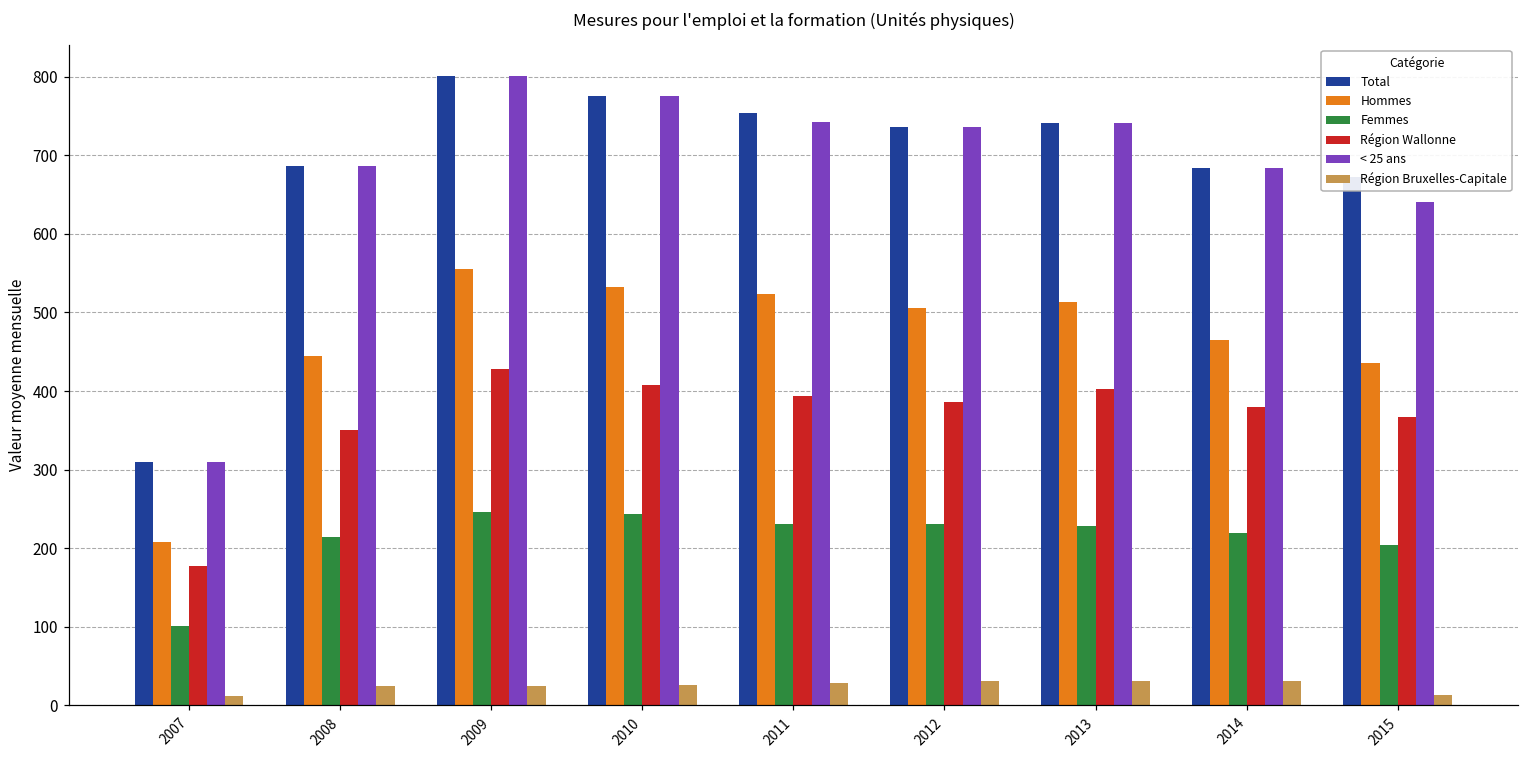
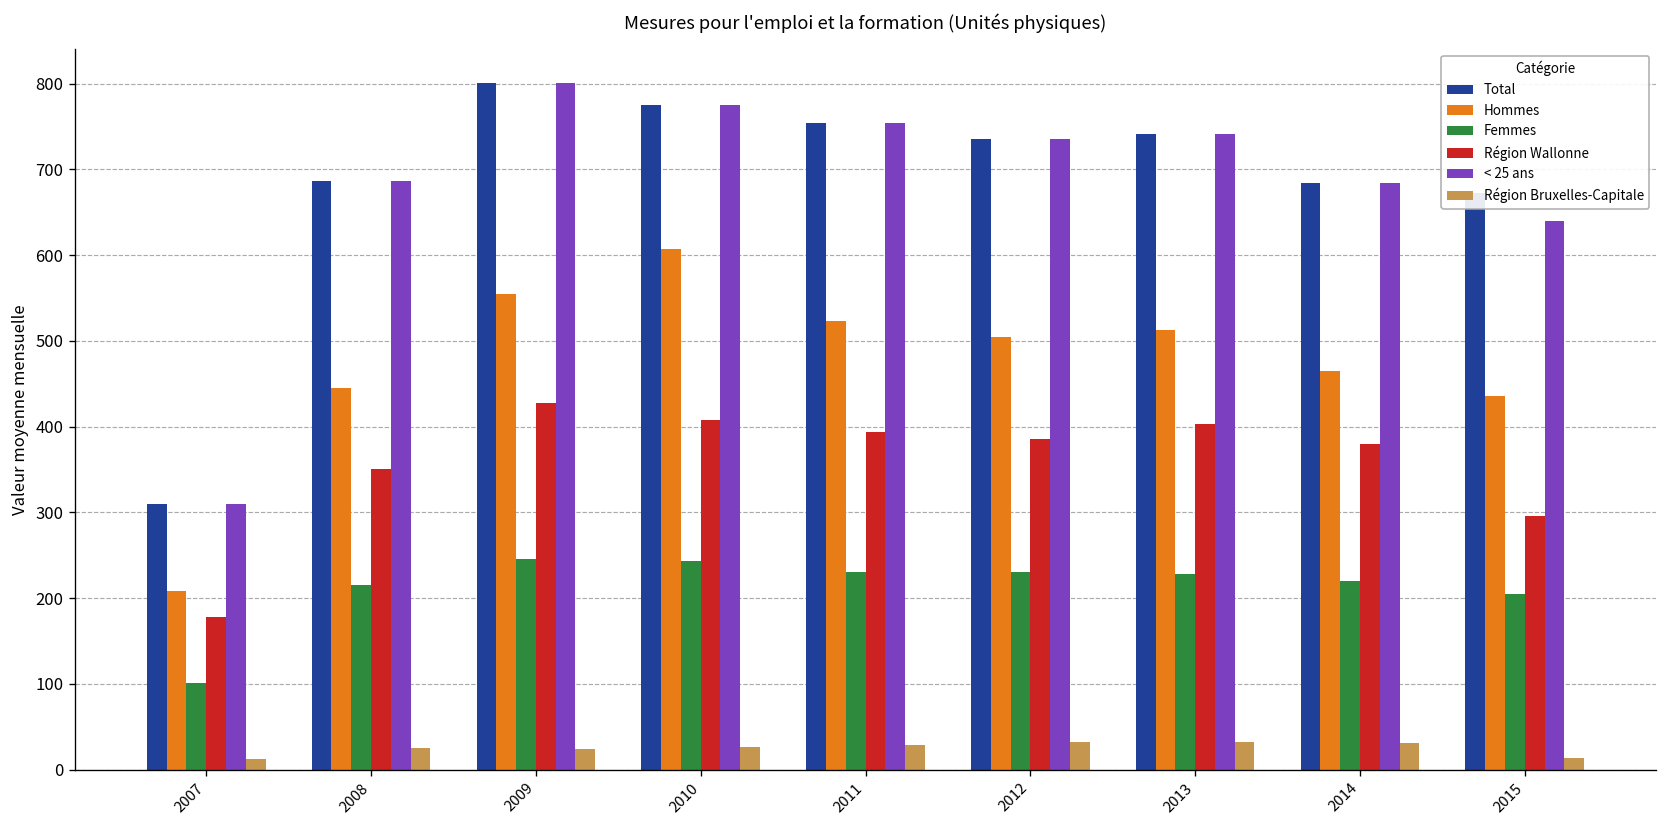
  {
    "Total": {
      "2007": 310,
      "2008": 690,
      "2009": 800,
      "2010": 780,
      "2011": 750,
      "2012": 740,
      "2013": 740,
      "2014": 680
    },
    "Hommes": {
      "2007": 210,
      "2008": 450,
      "2009": 550,
-     "2010": 530,
+     "2010": 610,
      "2011": 520,
      "2012": 510,
      "2013": 510,
      "2014": 460,
      "2015": 440
    },
    "Femmes": {
      "2007": 100,
      "2008": 210,
      "2009": 250,
      "2010": 240,
      "2011": 230,
      "2012": 230,
      "2013": 230,
      "2014": 220,
      "2015": 200
    },
    "Région Wallonne": {
      "2007": 180,
      "2008": 350,
      "2009": 430,
      "2010": 410,
      "2011": 390,
      "2012": 390,
      "2013": 400,
      "2014": 380,
-     "2015": 370
+     "2015": 300
    },
    "< 25 ans": {
      "2007": 310,
      "2008": 690,
      "2009": 800,
      "2010": 780,
-     "2011": 740,
+     "2011": 750,
      "2012": 740,
      "2013": 740,
      "2014": 680,
      "2015": 640
    },
    "Région Bruxelles-Capitale": {
      "2007": 10,
      "2008": 20,
      "2009": 20,
      "2010": 30,
      "2011": 30,
      "2012": 30,
      "2013": 30,
      "2014": 30,
      "2015": 10
    }
  }
